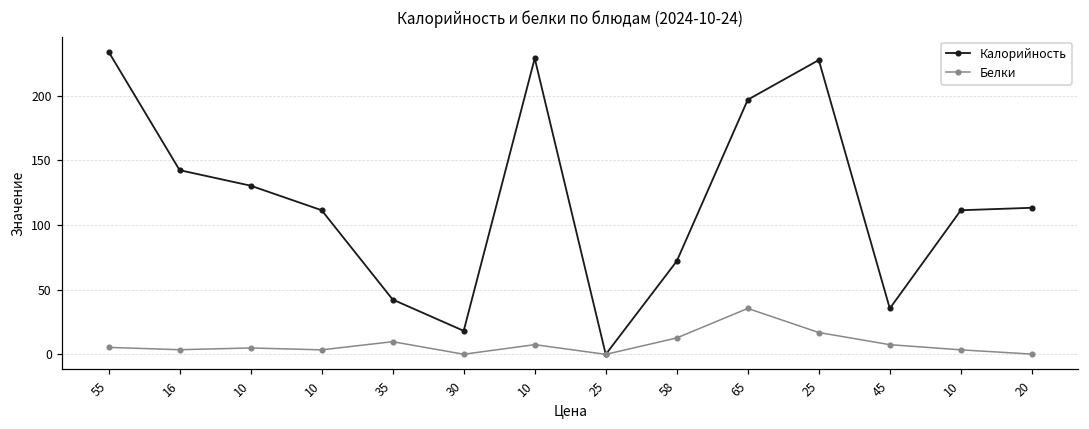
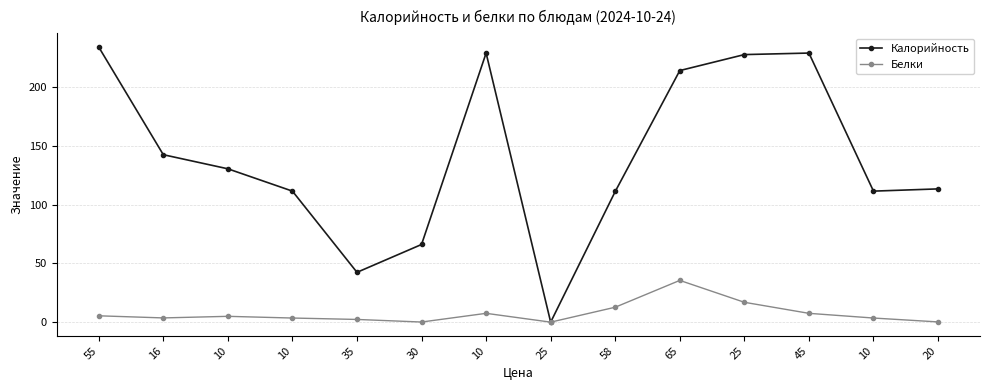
  {
    "Калорийность": {
      "55": 234,
      "16": 143,
      "35": 42,
-     "30": 18,
-     "58": 72,
-     "65": 197,
-     "45": 36,
+     "30": 66,
+     "58": 111,
+     "65": 214,
+     "45": 229,
      "20": 113
    },
    "Белки": {
      "55": 5,
      "16": 4,
-     "35": 10,
+     "35": 2,
      "30": 0,
      "58": 13,
      "65": 36,
      "45": 8,
      "20": 0
    }
  }
